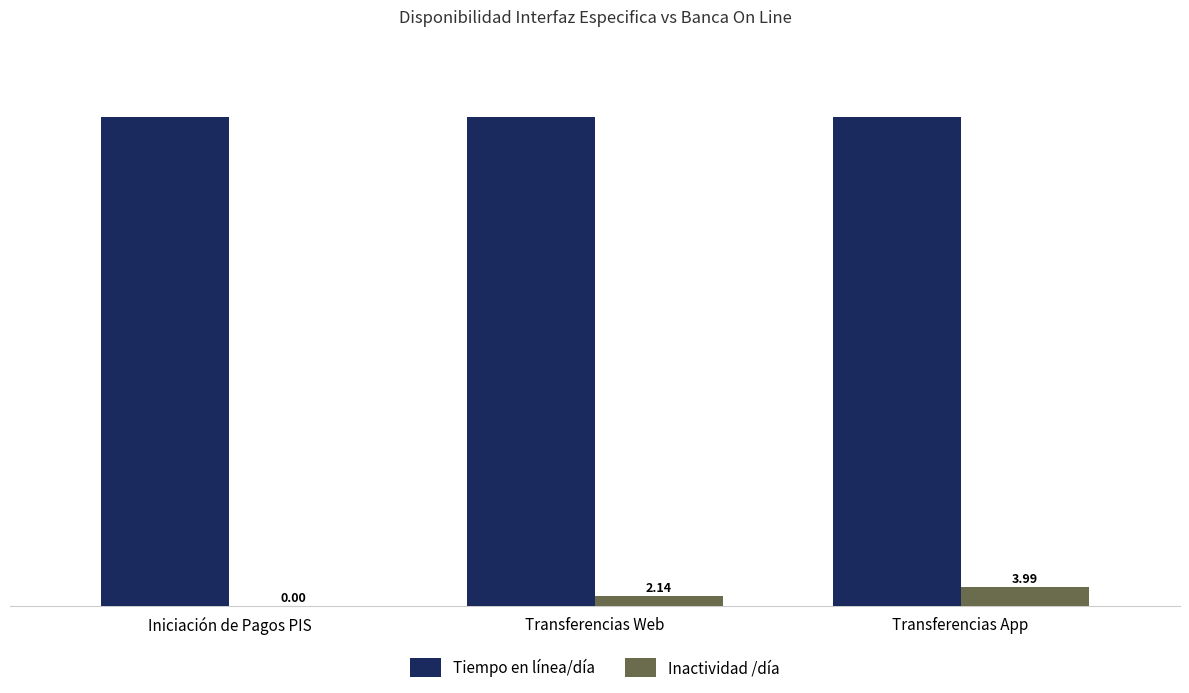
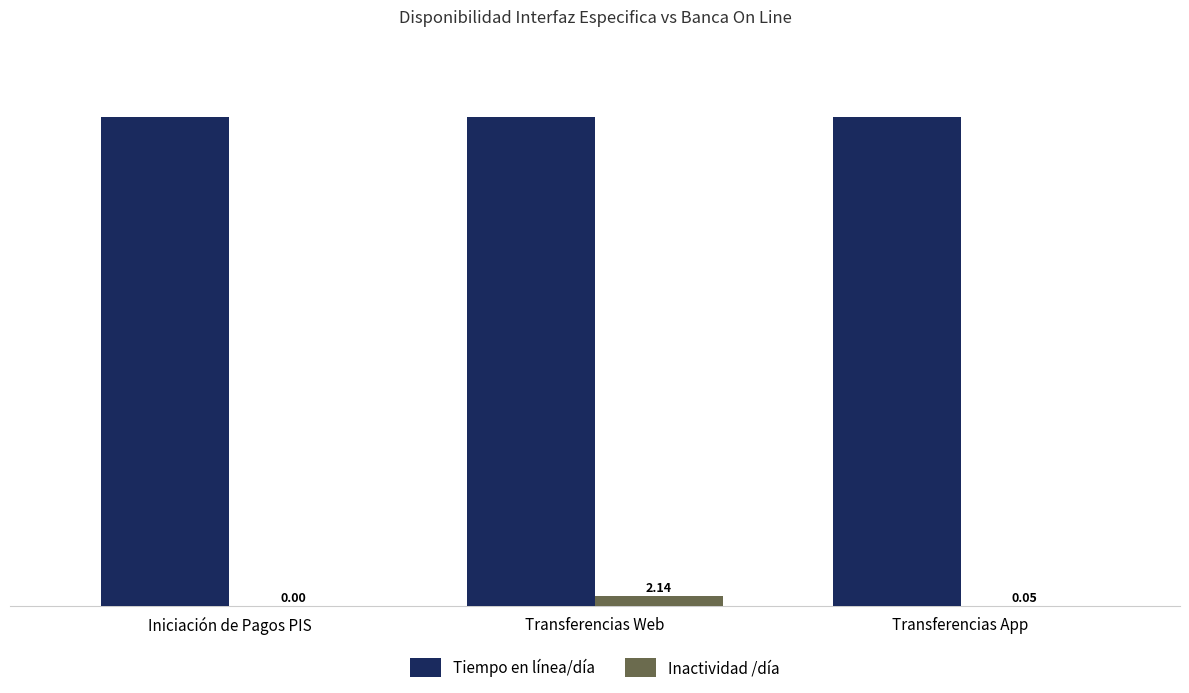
  {
    "Inactividad /día": {
      "Iniciación de Pagos PIS": 0.00,
      "Transferencias Web": 2.14,
-     "Transferencias App": 3.99
+     "Transferencias App": 0.05
    }
  }
